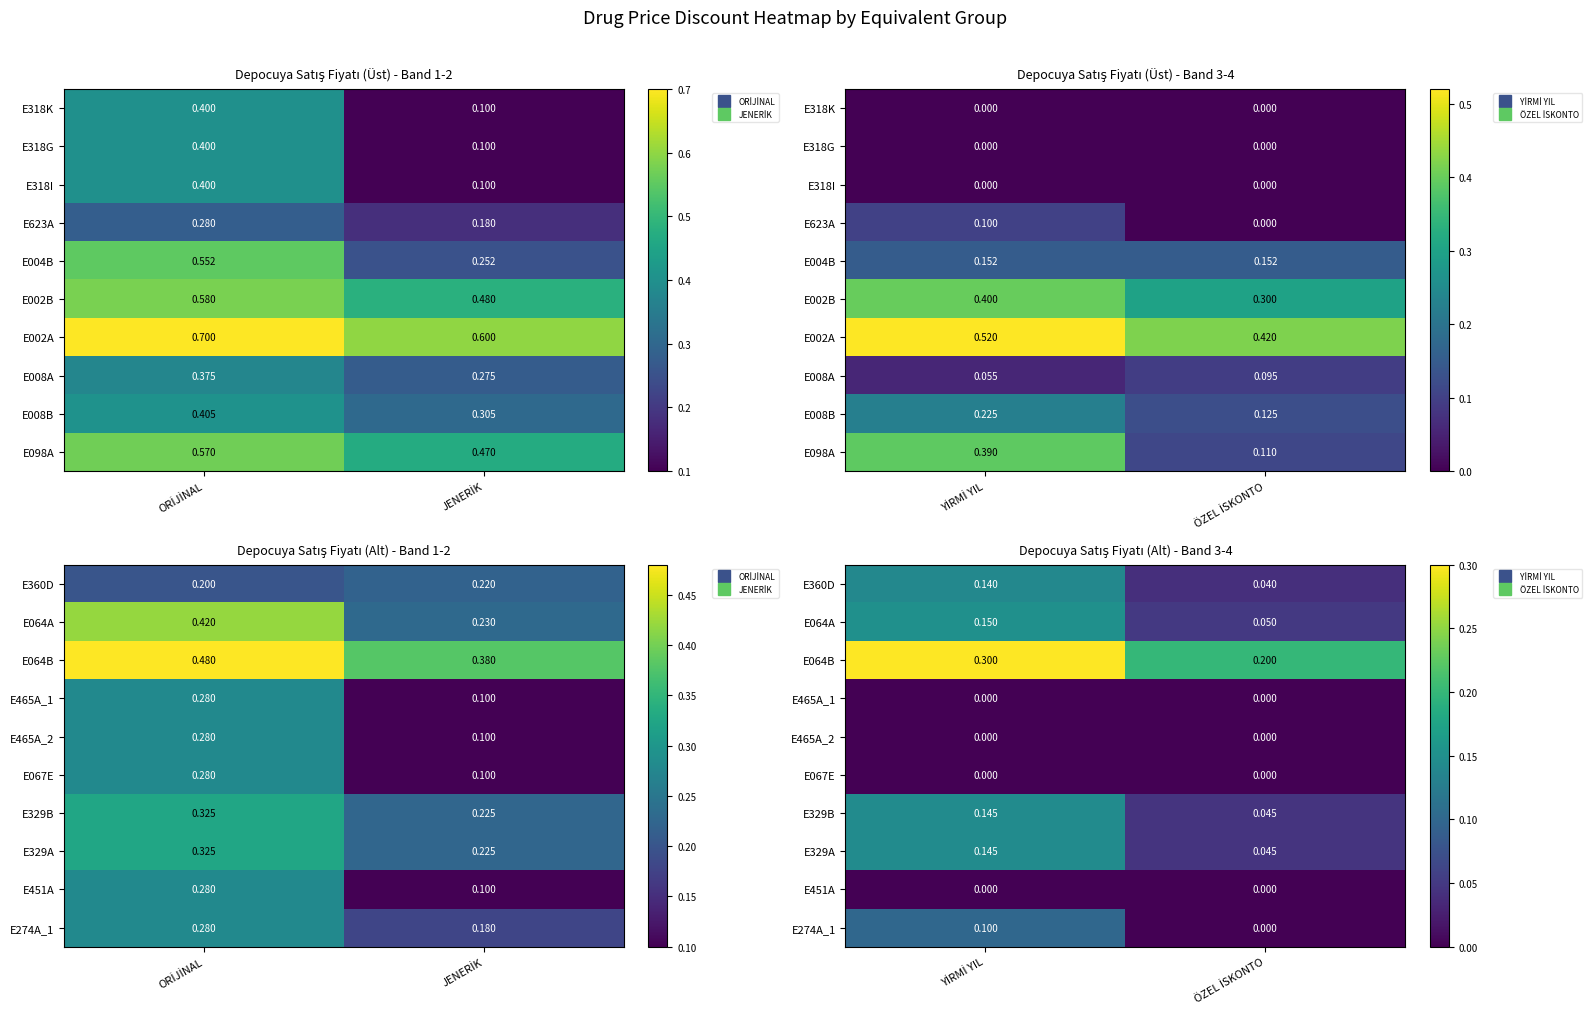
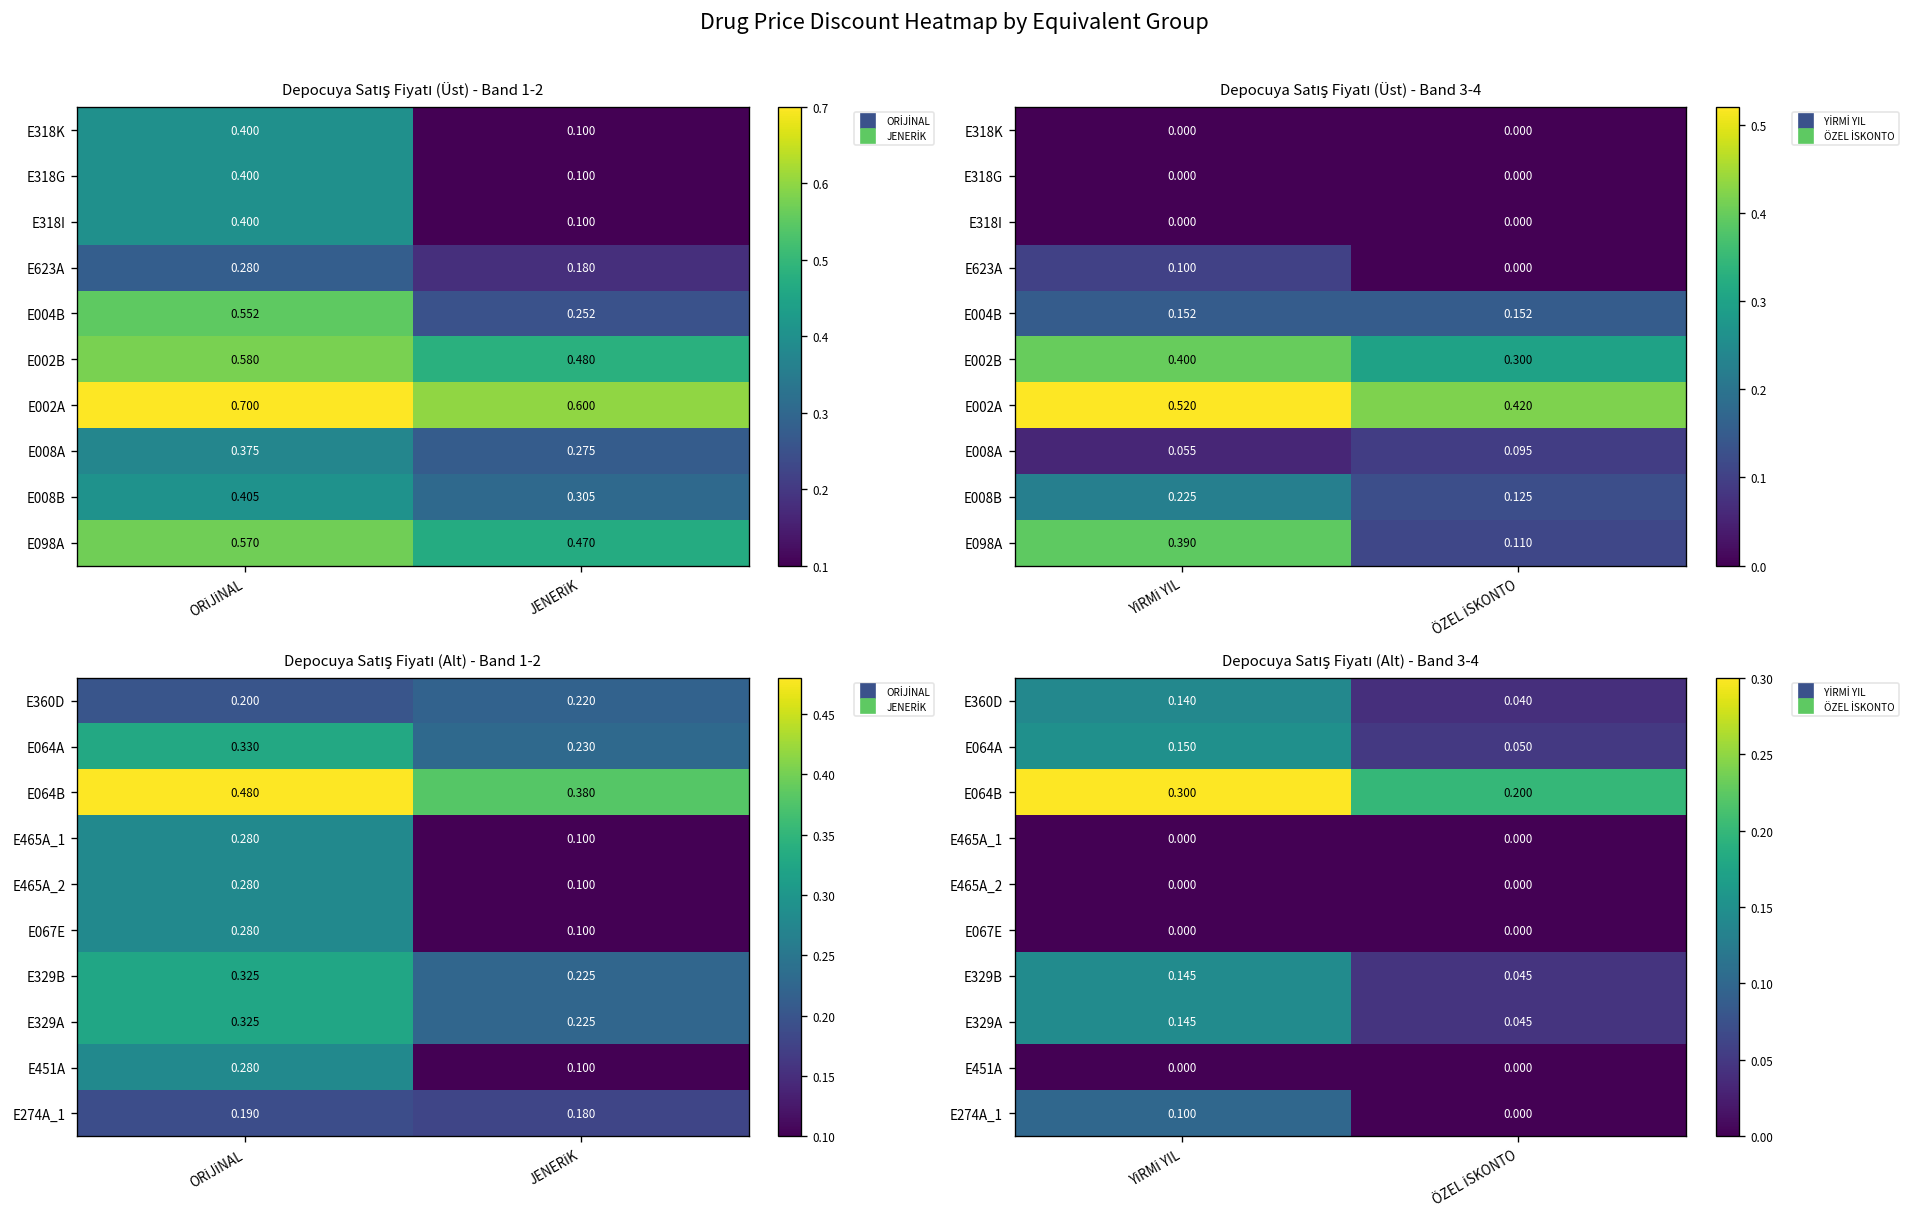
  {
    "Depocuya Satış Fiyatı (Üst) - Band 1-2": {
      "E318K": {
        "ORİJİNAL": 0.400,
        "JENERİK": 0.100
      },
      "E318G": {
        "ORİJİNAL": 0.400,
        "JENERİK": 0.100
      },
      "E318I": {
        "ORİJİNAL": 0.400,
        "JENERİK": 0.100
      },
      "E623A": {
        "ORİJİNAL": 0.280,
        "JENERİK": 0.180
      },
      "E004B": {
        "ORİJİNAL": 0.552,
        "JENERİK": 0.252
      },
      "E002B": {
        "ORİJİNAL": 0.580,
        "JENERİK": 0.480
      },
      "E002A": {
        "ORİJİNAL": 0.700,
        "JENERİK": 0.600
      },
      "E008A": {
        "ORİJİNAL": 0.375,
        "JENERİK": 0.275
      },
      "E008B": {
        "ORİJİNAL": 0.405,
        "JENERİK": 0.305
      },
      "E098A": {
        "ORİJİNAL": 0.570,
        "JENERİK": 0.470
      }
    },
    "Depocuya Satış Fiyatı (Üst) - Band 3-4": {
      "E318K": {
        "YİRMİ YIL": 0.000,
        "ÖZEL İSKONTO": 0.000
      },
      "E318G": {
        "YİRMİ YIL": 0.000,
        "ÖZEL İSKONTO": 0.000
      },
      "E318I": {
        "YİRMİ YIL": 0.000,
        "ÖZEL İSKONTO": 0.000
      },
      "E623A": {
        "YİRMİ YIL": 0.100,
        "ÖZEL İSKONTO": 0.000
      },
      "E004B": {
        "YİRMİ YIL": 0.152,
        "ÖZEL İSKONTO": 0.152
      },
      "E002B": {
        "YİRMİ YIL": 0.400,
        "ÖZEL İSKONTO": 0.300
      },
      "E002A": {
        "YİRMİ YIL": 0.520,
        "ÖZEL İSKONTO": 0.420
      },
      "E008A": {
        "YİRMİ YIL": 0.055,
        "ÖZEL İSKONTO": 0.095
      },
      "E008B": {
        "YİRMİ YIL": 0.225,
        "ÖZEL İSKONTO": 0.125
      },
      "E098A": {
        "YİRMİ YIL": 0.390,
        "ÖZEL İSKONTO": 0.110
      }
    },
    "Depocuya Satış Fiyatı (Alt) - Band 1-2": {
      "E360D": {
        "ORİJİNAL": 0.200,
        "JENERİK": 0.220
      },
      "E064A": {
-       "ORİJİNAL": 0.420,
+       "ORİJİNAL": 0.330,
        "JENERİK": 0.230
      },
      "E064B": {
        "ORİJİNAL": 0.480,
        "JENERİK": 0.380
      },
      "E465A_1": {
        "ORİJİNAL": 0.280,
        "JENERİK": 0.100
      },
      "E465A_2": {
        "ORİJİNAL": 0.280,
        "JENERİK": 0.100
      },
      "E067E": {
        "ORİJİNAL": 0.280,
        "JENERİK": 0.100
      },
      "E329B": {
        "ORİJİNAL": 0.325,
        "JENERİK": 0.225
      },
      "E329A": {
        "ORİJİNAL": 0.325,
        "JENERİK": 0.225
      },
      "E451A": {
        "ORİJİNAL": 0.280,
        "JENERİK": 0.100
      },
      "E274A_1": {
-       "ORİJİNAL": 0.280,
+       "ORİJİNAL": 0.190,
        "JENERİK": 0.180
      }
    },
    "Depocuya Satış Fiyatı (Alt) - Band 3-4": {
      "E360D": {
        "YİRMİ YIL": 0.140,
        "ÖZEL İSKONTO": 0.040
      },
      "E064A": {
        "YİRMİ YIL": 0.150,
        "ÖZEL İSKONTO": 0.050
      },
      "E064B": {
        "YİRMİ YIL": 0.300,
        "ÖZEL İSKONTO": 0.200
      },
      "E465A_1": {
        "YİRMİ YIL": 0.000,
        "ÖZEL İSKONTO": 0.000
      },
      "E465A_2": {
        "YİRMİ YIL": 0.000,
        "ÖZEL İSKONTO": 0.000
      },
      "E067E": {
        "YİRMİ YIL": 0.000,
        "ÖZEL İSKONTO": 0.000
      },
      "E329B": {
        "YİRMİ YIL": 0.145,
        "ÖZEL İSKONTO": 0.045
      },
      "E329A": {
        "YİRMİ YIL": 0.145,
        "ÖZEL İSKONTO": 0.045
      },
      "E451A": {
        "YİRMİ YIL": 0.000,
        "ÖZEL İSKONTO": 0.000
      },
      "E274A_1": {
        "YİRMİ YIL": 0.100,
        "ÖZEL İSKONTO": 0.000
      }
    }
  }
